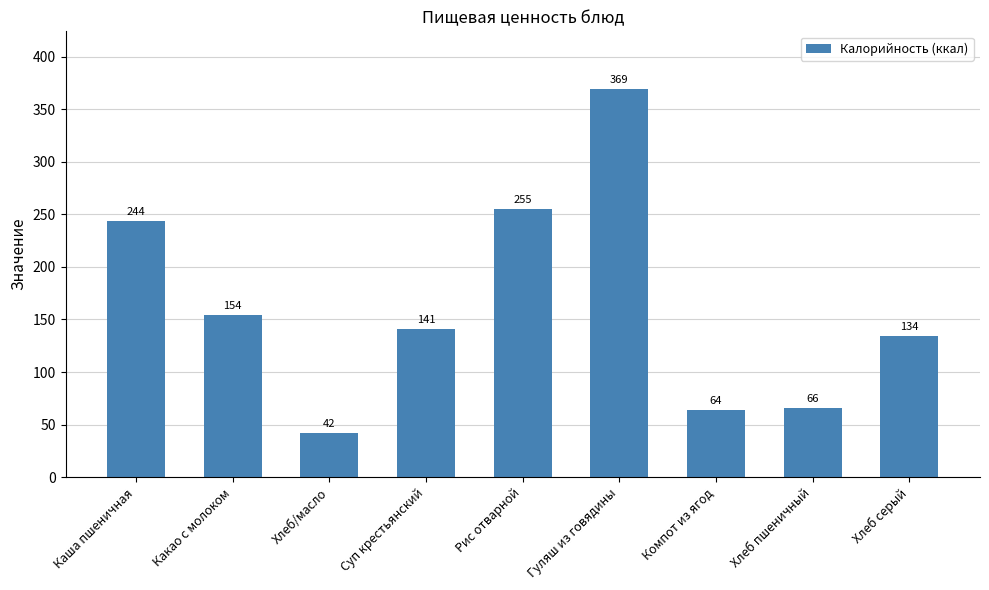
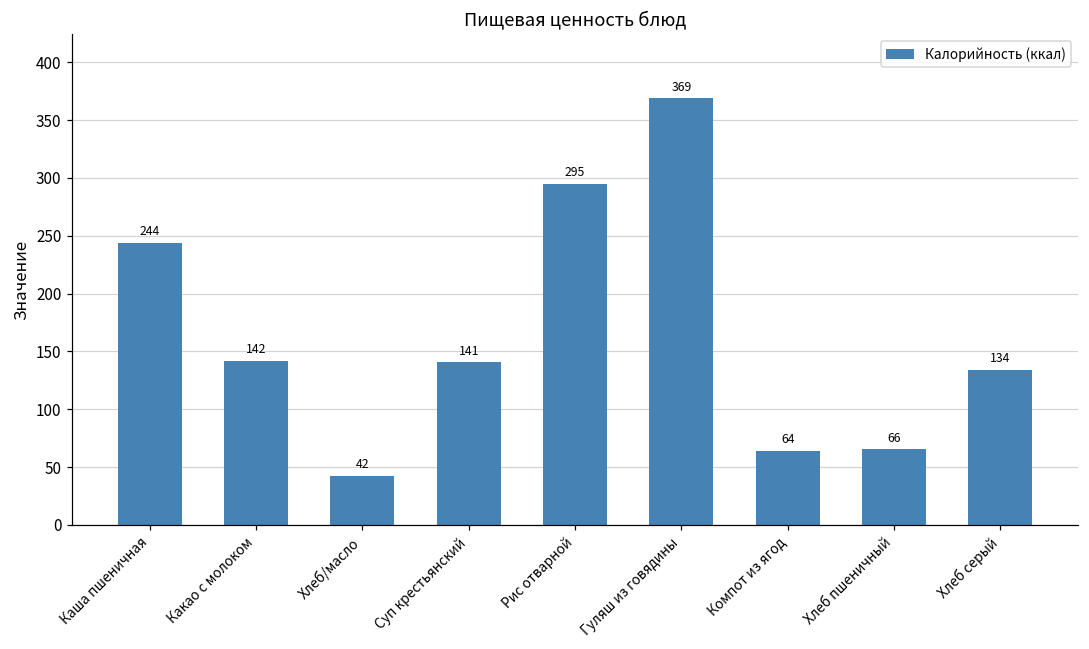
  {
    "Каша пшеничная": 244,
-   "Какао с молоком": 154,
+   "Какао с молоком": 142,
    "Хлеб/масло": 42,
    "Суп крестьянский": 141,
-   "Рис отварной": 255,
+   "Рис отварной": 295,
    "Гуляш из говядины": 369,
    "Компот из ягод": 64,
    "Хлеб пшеничный": 66,
    "Хлеб серый": 134
  }
